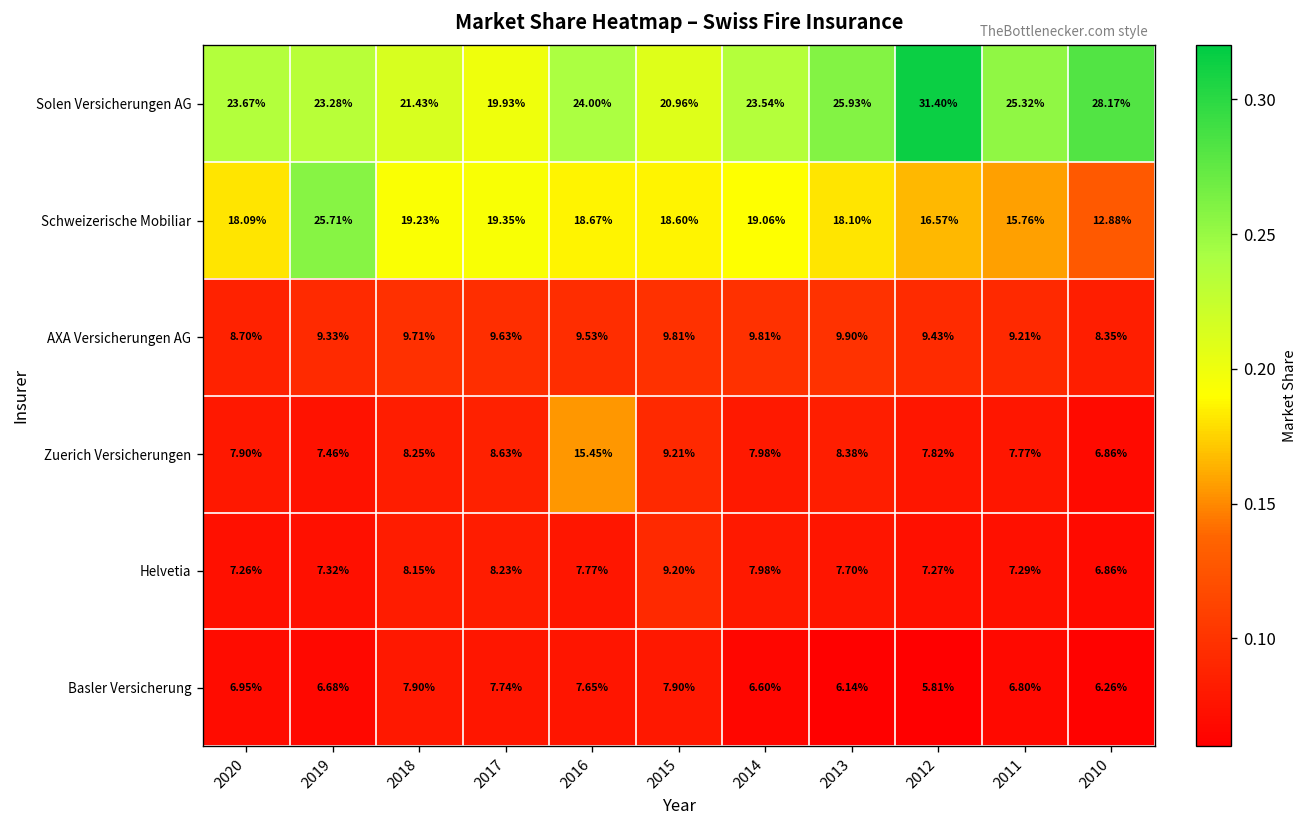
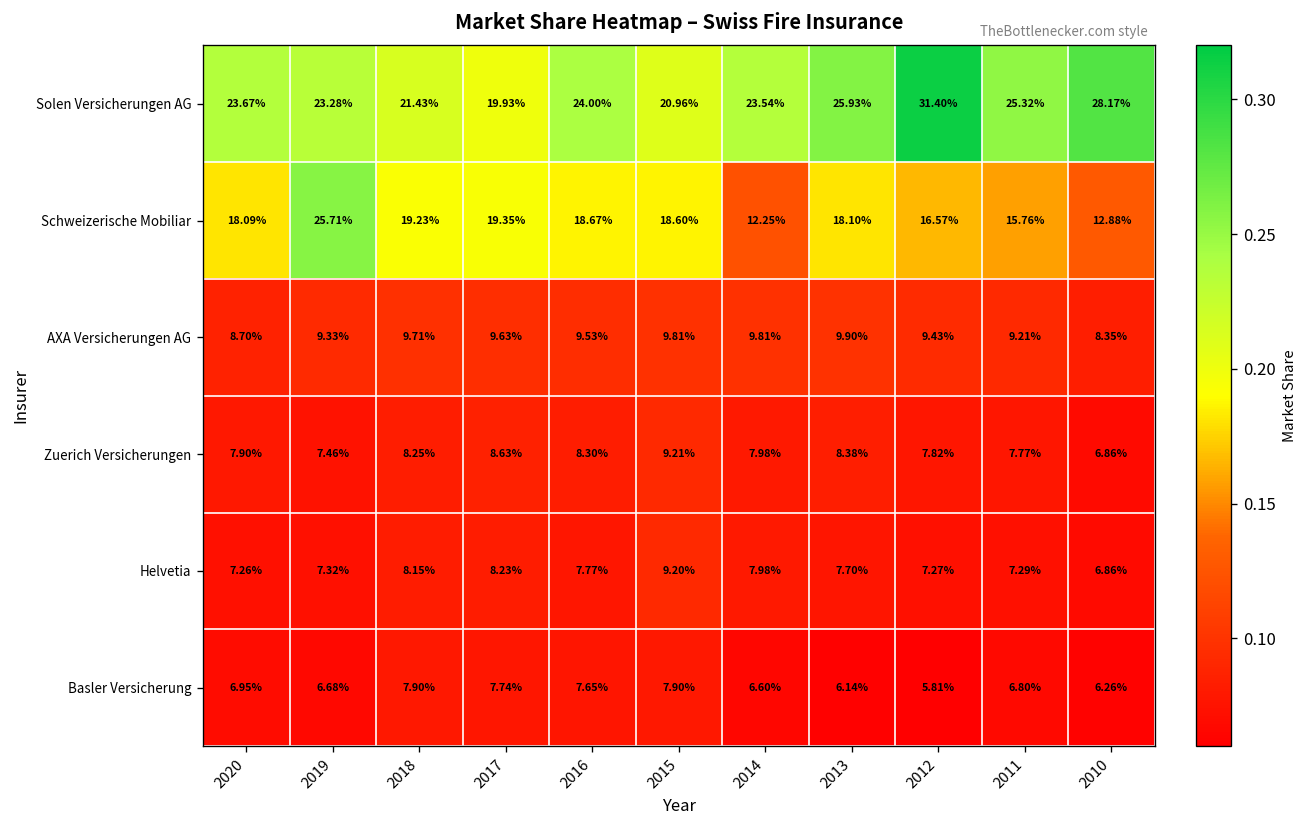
  {
    "Solen Versicherungen AG": {
      "2020": "23.67%",
      "2019": "23.28%",
      "2018": "21.43%",
      "2017": "19.93%",
      "2016": "24.00%",
      "2015": "20.96%",
      "2014": "23.54%",
      "2013": "25.93%",
      "2012": "31.40%",
      "2011": "25.32%",
      "2010": "28.17%"
    },
    "Schweizerische Mobiliar": {
      "2020": "18.09%",
      "2019": "25.71%",
      "2018": "19.23%",
      "2017": "19.35%",
      "2016": "18.67%",
      "2015": "18.60%",
-     "2014": "19.06%",
+     "2014": "12.25%",
      "2013": "18.10%",
      "2012": "16.57%",
      "2011": "15.76%",
      "2010": "12.88%"
    },
    "AXA Versicherungen AG": {
      "2020": "8.70%",
      "2019": "9.33%",
      "2018": "9.71%",
      "2017": "9.63%",
      "2016": "9.53%",
      "2015": "9.81%",
      "2014": "9.81%",
      "2013": "9.90%",
      "2012": "9.43%",
      "2011": "9.21%",
      "2010": "8.35%"
    },
    "Zuerich Versicherungen": {
      "2020": "7.90%",
      "2019": "7.46%",
      "2018": "8.25%",
      "2017": "8.63%",
-     "2016": "15.45%",
+     "2016": "8.30%",
      "2015": "9.21%",
      "2014": "7.98%",
      "2013": "8.38%",
      "2012": "7.82%",
      "2011": "7.77%",
      "2010": "6.86%"
    },
    "Helvetia": {
      "2020": "7.26%",
      "2019": "7.32%",
      "2018": "8.15%",
      "2017": "8.23%",
      "2016": "7.77%",
      "2015": "9.20%",
      "2014": "7.98%",
      "2013": "7.70%",
      "2012": "7.27%",
      "2011": "7.29%",
      "2010": "6.86%"
    },
    "Basler Versicherung": {
      "2020": "6.95%",
      "2019": "6.68%",
      "2018": "7.90%",
      "2017": "7.74%",
      "2016": "7.65%",
      "2015": "7.90%",
      "2014": "6.60%",
      "2013": "6.14%",
      "2012": "5.81%",
      "2011": "6.80%",
      "2010": "6.26%"
    }
  }
